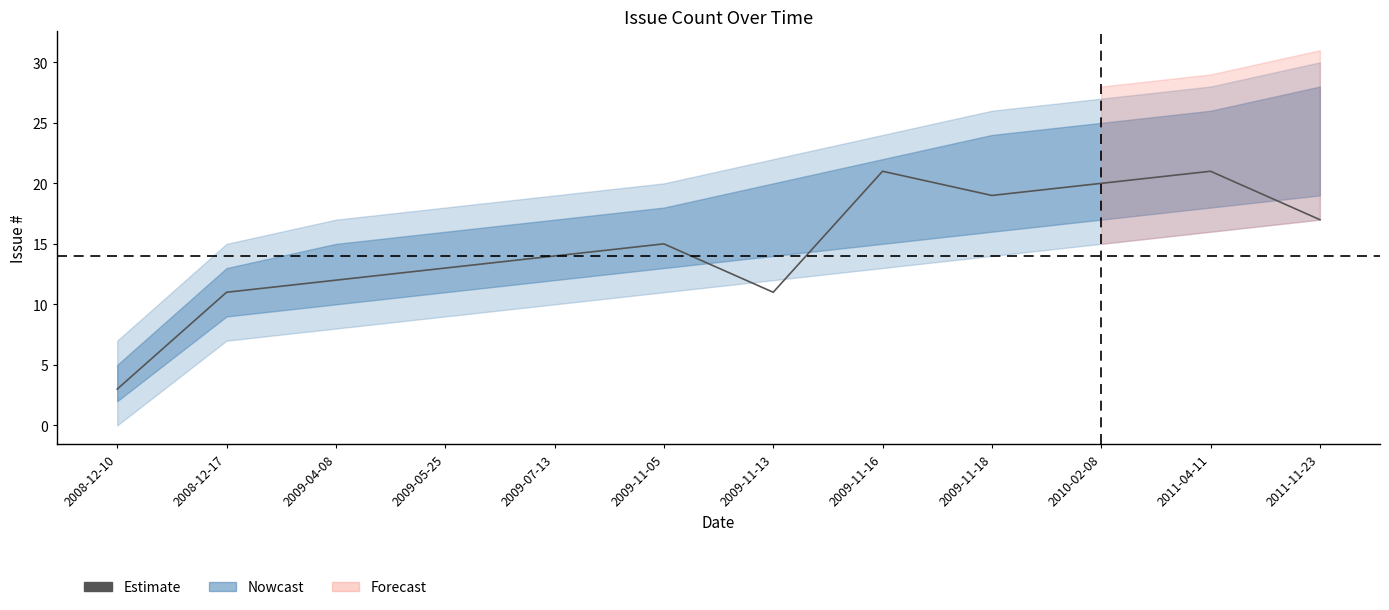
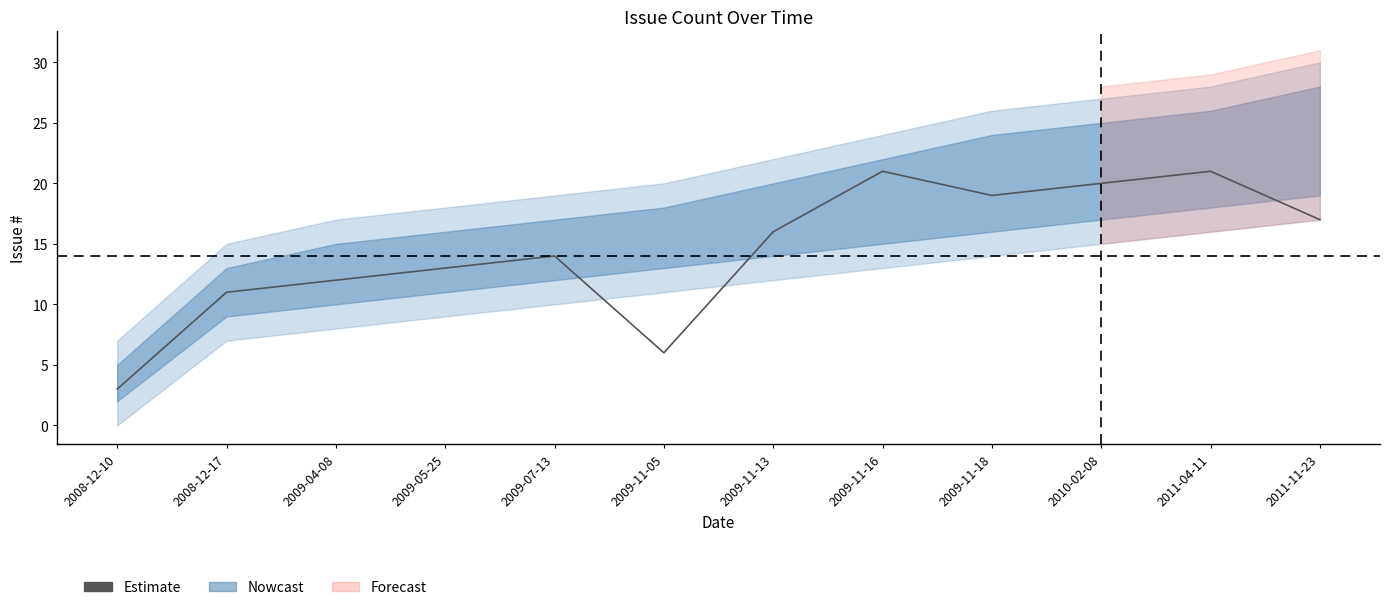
  {
    "Estimate": {
      "2008-12-10": 3,
      "2008-12-17": 11,
      "2009-04-08": 12,
      "2009-05-25": 13,
      "2009-07-13": 14,
-     "2009-11-05": 15,
-     "2009-11-13": 11,
+     "2009-11-05": 6,
+     "2009-11-13": 16,
      "2009-11-16": 21,
      "2009-11-18": 19,
      "2010-02-08": 20,
      "2011-04-11": 21,
      "2011-11-23": 17
    }
  }
